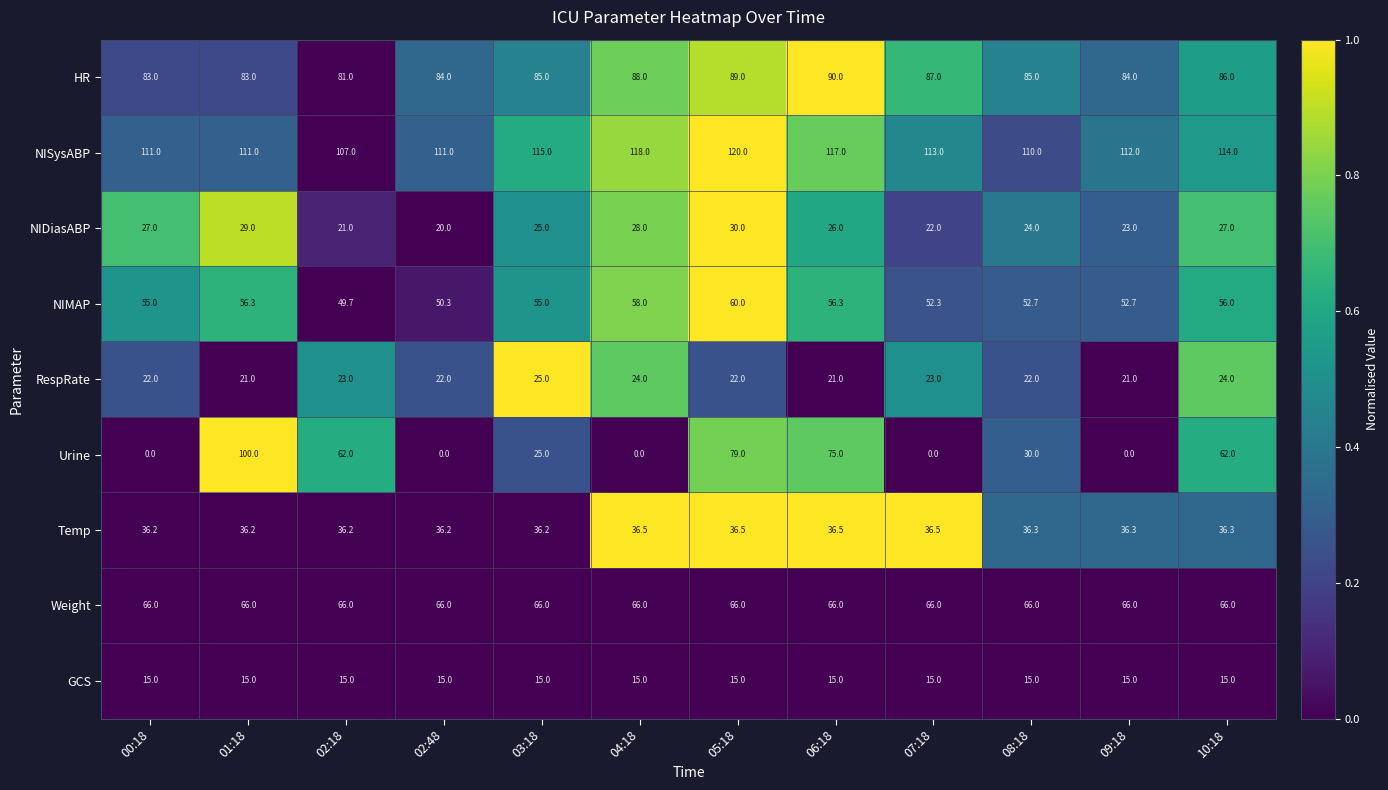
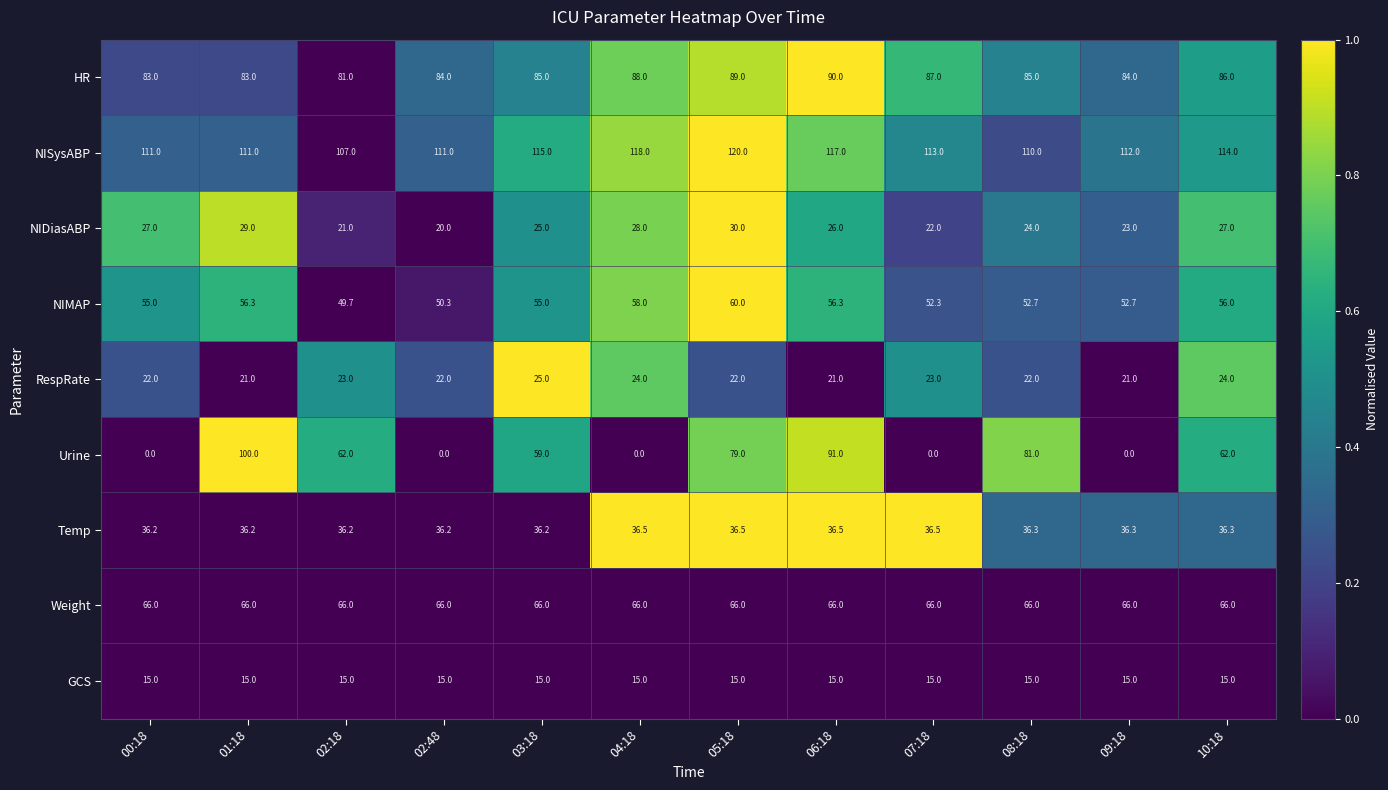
  {
    "HR": {
      "00:18": 83.0,
      "01:18": 83.0,
      "02:18": 81.0,
      "02:48": 84.0,
      "03:18": 85.0,
      "04:18": 88.0,
      "05:18": 89.0,
      "06:18": 90.0,
      "07:18": 87.0,
      "08:18": 85.0,
      "09:18": 84.0,
      "10:18": 86.0
    },
    "NISysABP": {
      "00:18": 111.0,
      "01:18": 111.0,
      "02:18": 107.0,
      "02:48": 111.0,
      "03:18": 115.0,
      "04:18": 118.0,
      "05:18": 120.0,
      "06:18": 117.0,
      "07:18": 113.0,
      "08:18": 110.0,
      "09:18": 112.0,
      "10:18": 114.0
    },
    "NIDiasABP": {
      "00:18": 27.0,
      "01:18": 29.0,
      "02:18": 21.0,
      "02:48": 20.0,
      "03:18": 25.0,
      "04:18": 28.0,
      "05:18": 30.0,
      "06:18": 26.0,
      "07:18": 22.0,
      "08:18": 24.0,
      "09:18": 23.0,
      "10:18": 27.0
    },
    "NIMAP": {
      "00:18": 55.0,
      "01:18": 56.3,
      "02:18": 49.7,
      "02:48": 50.3,
      "03:18": 55.0,
      "04:18": 58.0,
      "05:18": 60.0,
      "06:18": 56.3,
      "07:18": 52.3,
      "08:18": 52.7,
      "09:18": 52.7,
      "10:18": 56.0
    },
    "RespRate": {
      "00:18": 22.0,
      "01:18": 21.0,
      "02:18": 23.0,
      "02:48": 22.0,
      "03:18": 25.0,
      "04:18": 24.0,
      "05:18": 22.0,
      "06:18": 21.0,
      "07:18": 23.0,
      "08:18": 22.0,
      "09:18": 21.0,
      "10:18": 24.0
    },
    "Urine": {
      "00:18": 0.0,
      "01:18": 100.0,
      "02:18": 62.0,
      "02:48": 0.0,
-     "03:18": 25.0,
+     "03:18": 59.0,
      "04:18": 0.0,
      "05:18": 79.0,
-     "06:18": 75.0,
+     "06:18": 91.0,
      "07:18": 0.0,
-     "08:18": 30.0,
+     "08:18": 81.0,
      "09:18": 0.0,
      "10:18": 62.0
    },
    "Temp": {
      "00:18": 36.2,
      "01:18": 36.2,
      "02:18": 36.2,
      "02:48": 36.2,
      "03:18": 36.2,
      "04:18": 36.5,
      "05:18": 36.5,
      "06:18": 36.5,
      "07:18": 36.5,
      "08:18": 36.3,
      "09:18": 36.3,
      "10:18": 36.3
    },
    "Weight": {
      "00:18": 66.0,
      "01:18": 66.0,
      "02:18": 66.0,
      "02:48": 66.0,
      "03:18": 66.0,
      "04:18": 66.0,
      "05:18": 66.0,
      "06:18": 66.0,
      "07:18": 66.0,
      "08:18": 66.0,
      "09:18": 66.0,
      "10:18": 66.0
    },
    "GCS": {
      "00:18": 15.0,
      "01:18": 15.0,
      "02:18": 15.0,
      "02:48": 15.0,
      "03:18": 15.0,
      "04:18": 15.0,
      "05:18": 15.0,
      "06:18": 15.0,
      "07:18": 15.0,
      "08:18": 15.0,
      "09:18": 15.0,
      "10:18": 15.0
    }
  }
